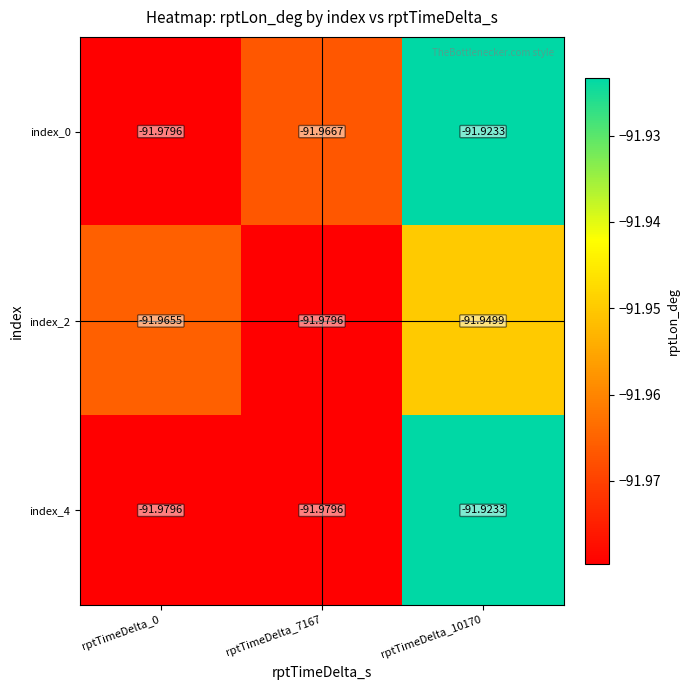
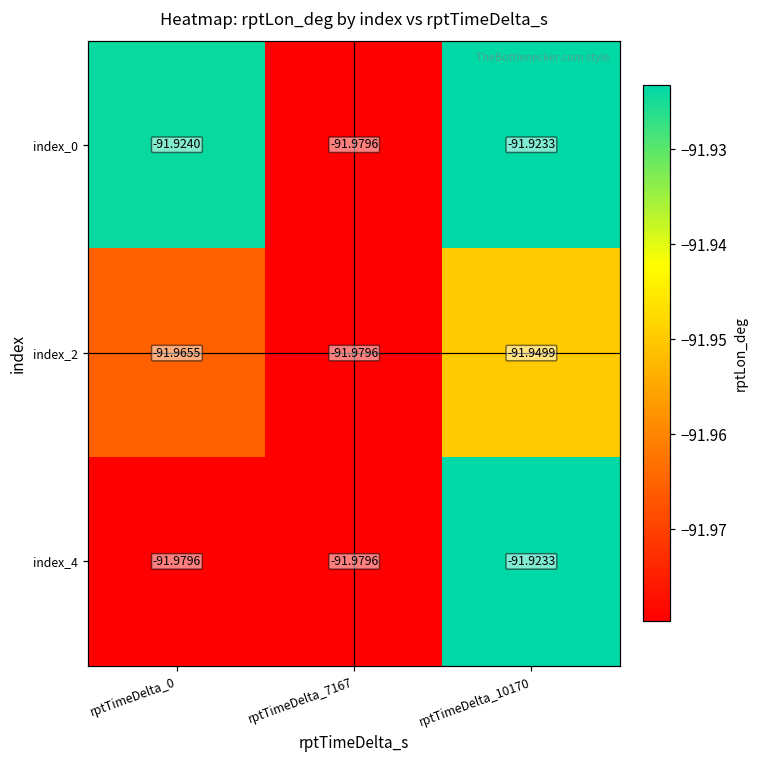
  {
    "index_0": {
-     "rptTimeDelta_0": -91.9796,
-     "rptTimeDelta_7167": -91.9667
+     "rptTimeDelta_0": -91.9240,
+     "rptTimeDelta_7167": -91.9796
    }
  }
